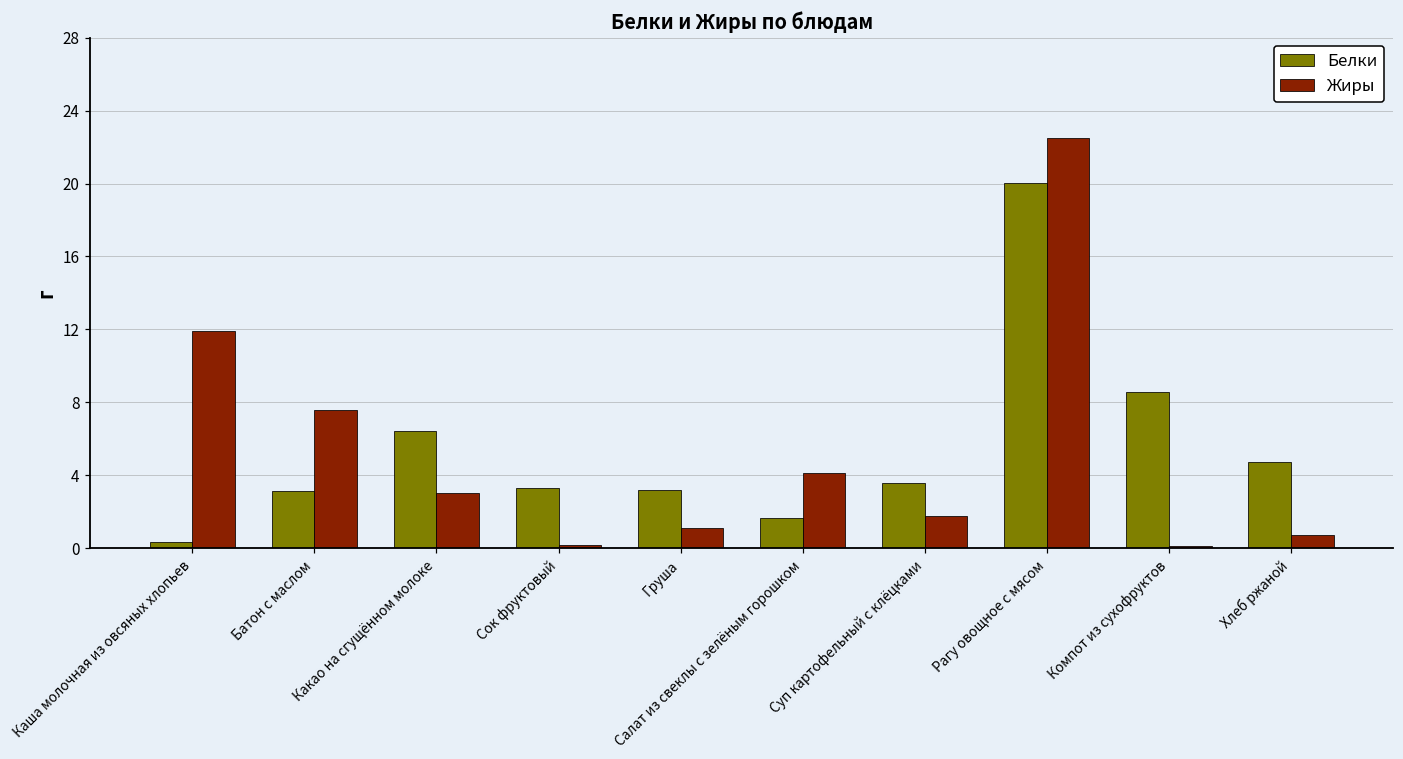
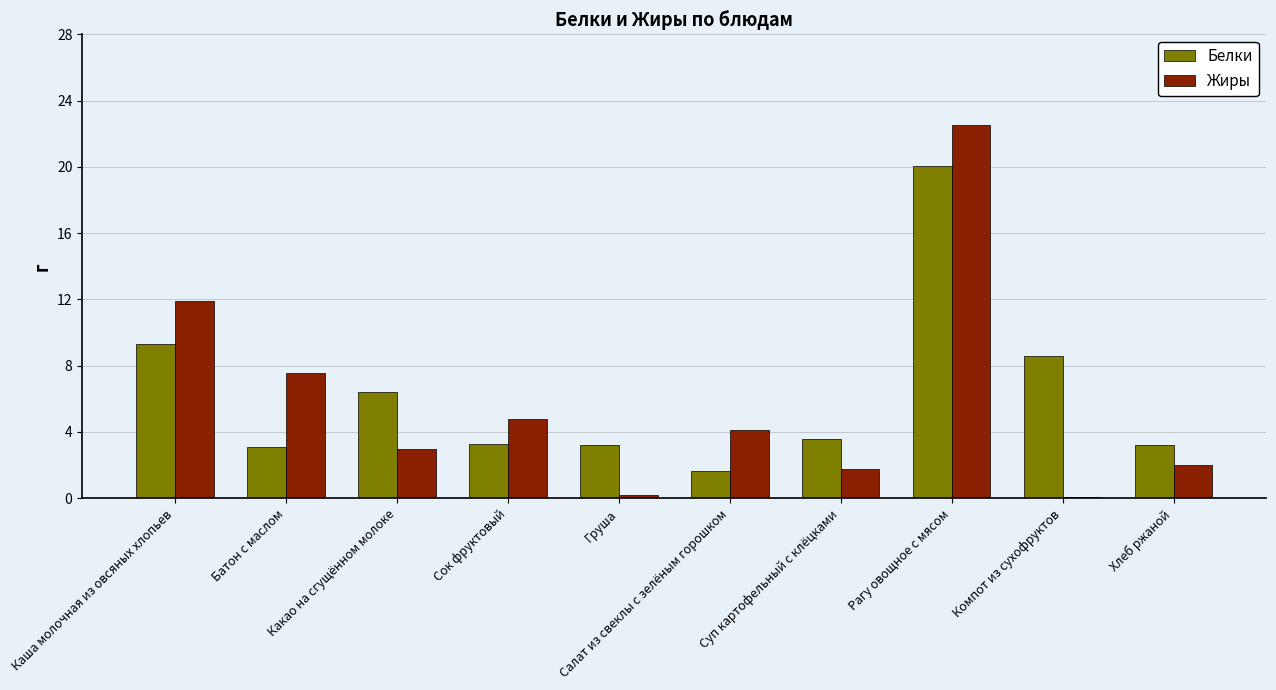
  {
    "Белки": {
-     "Каша молочная из овсяных хлопьев": 0.3,
+     "Каша молочная из овсяных хлопьев": 9.3,
      "Батон с маслом": 3.1,
      "Какао на сгущённом молоке": 6.4,
      "Сок фруктовый": 3.3,
      "Груша": 3.2,
      "Салат из свеклы с зелёным горошком": 1.7,
      "Суп картофельный с клёцками": 3.6,
      "Рагу овощное с мясом": 20.0,
      "Компот из сухофруктов": 8.6,
-     "Хлеб ржаной": 4.7
+     "Хлеб ржаной": 3.2
    },
    "Жиры": {
      "Каша молочная из овсяных хлопьев": 11.9,
      "Батон с маслом": 7.6,
      "Какао на сгущённом молоке": 3.0,
-     "Сок фруктовый": 0.2,
-     "Груша": 1.1,
+     "Сок фруктовый": 4.8,
+     "Груша": 0.2,
      "Салат из свеклы с зелёным горошком": 4.1,
      "Суп картофельный с клёцками": 1.8,
      "Рагу овощное с мясом": 22.5,
-     "Хлеб ржаной": 0.7
+     "Хлеб ржаной": 2.0
    }
  }
